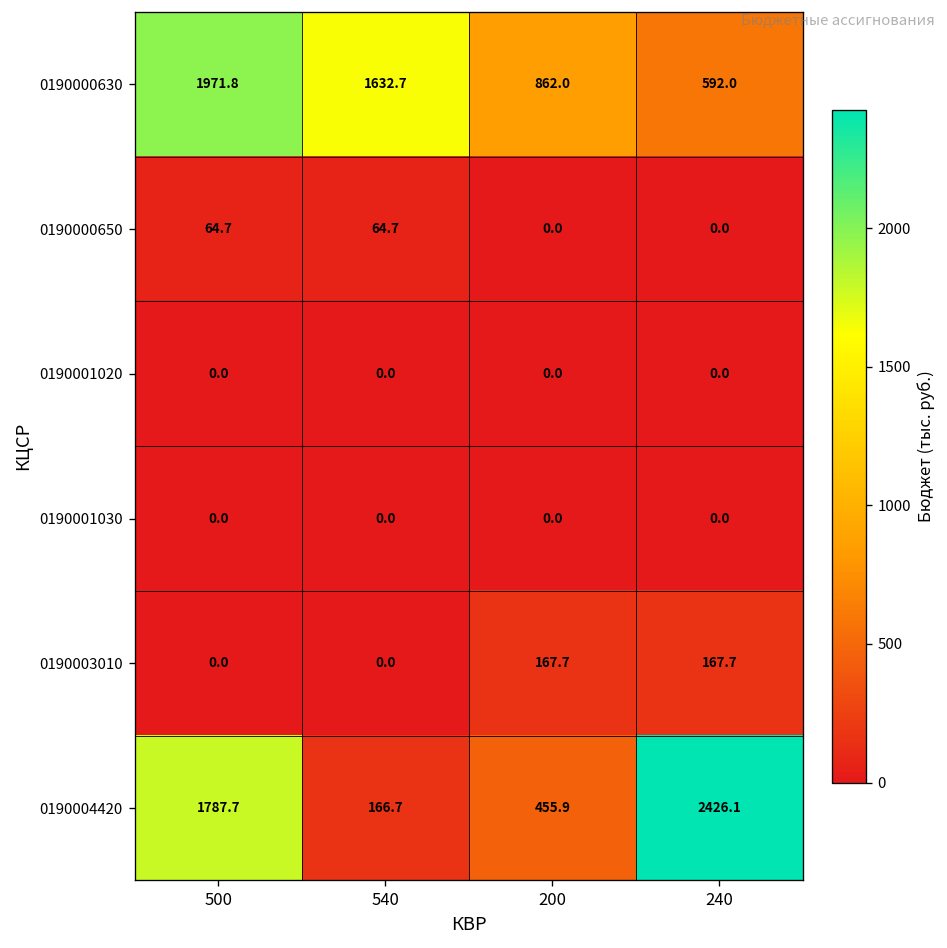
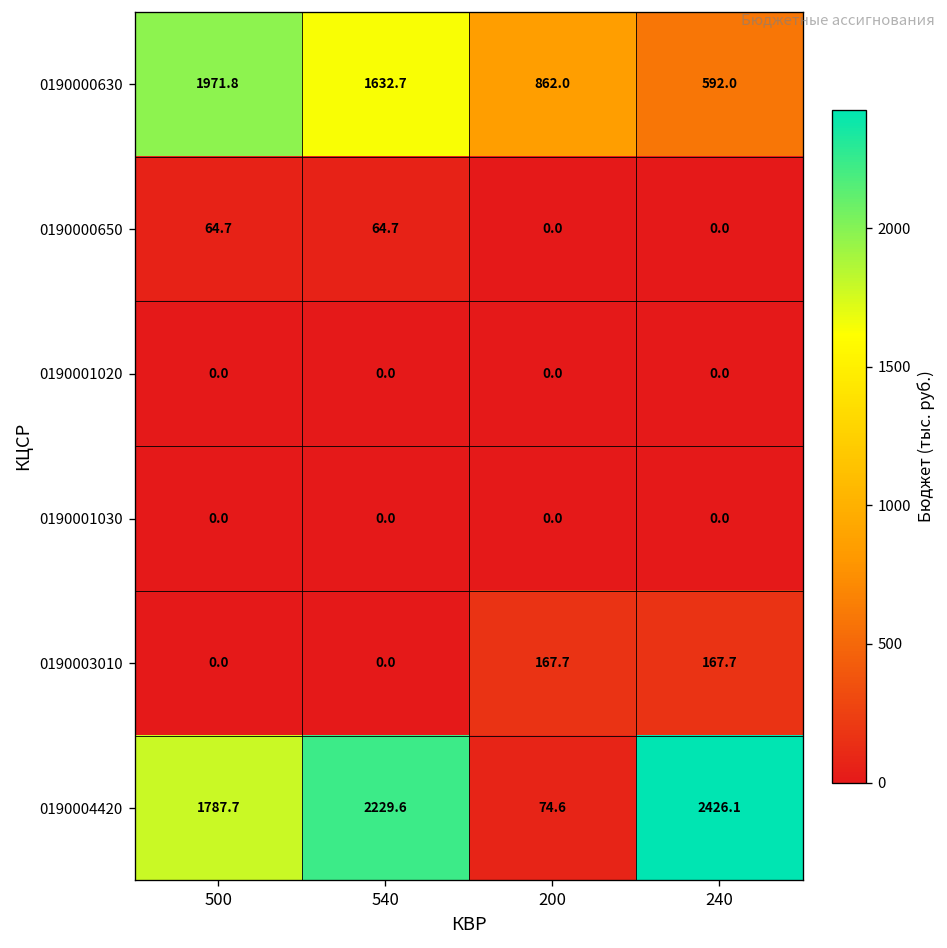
  {
    "0190000630": {
      "500": 1971.8,
      "540": 1632.7,
      "200": 862.0,
      "240": 592.0
    },
    "0190000650": {
      "500": 64.7,
      "540": 64.7,
      "200": 0.0,
      "240": 0.0
    },
    "0190001020": {
      "500": 0.0,
      "540": 0.0,
      "200": 0.0,
      "240": 0.0
    },
    "0190001030": {
      "500": 0.0,
      "540": 0.0,
      "200": 0.0,
      "240": 0.0
    },
    "0190003010": {
      "500": 0.0,
      "540": 0.0,
      "200": 167.7,
      "240": 167.7
    },
    "0190004420": {
      "500": 1787.7,
-     "540": 166.7,
-     "200": 455.9,
+     "540": 2229.6,
+     "200": 74.6,
      "240": 2426.1
    }
  }
